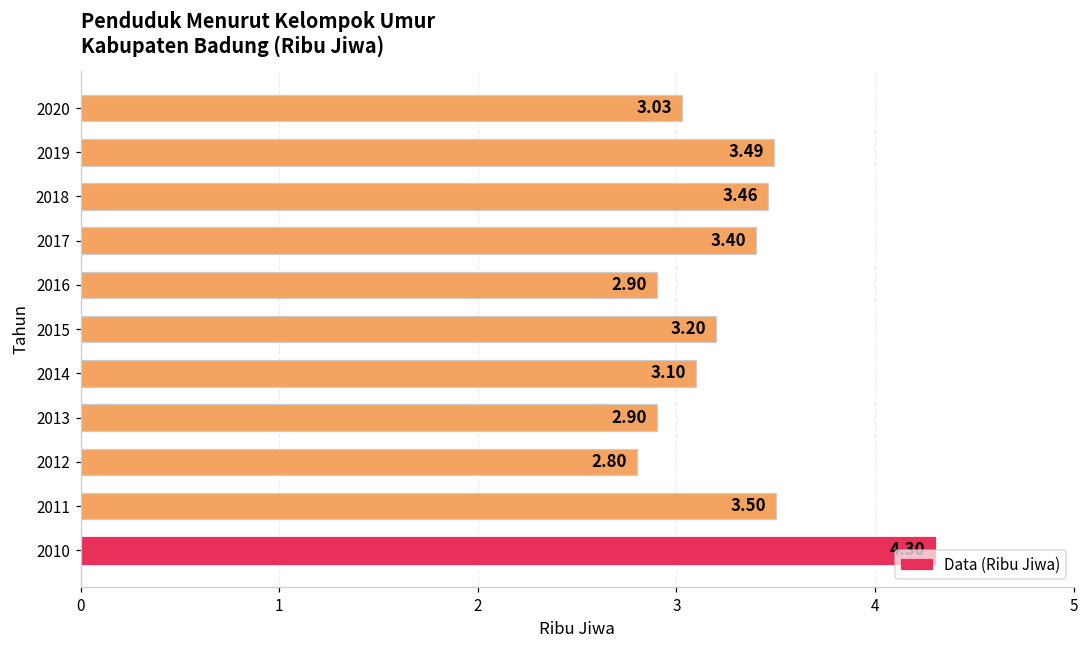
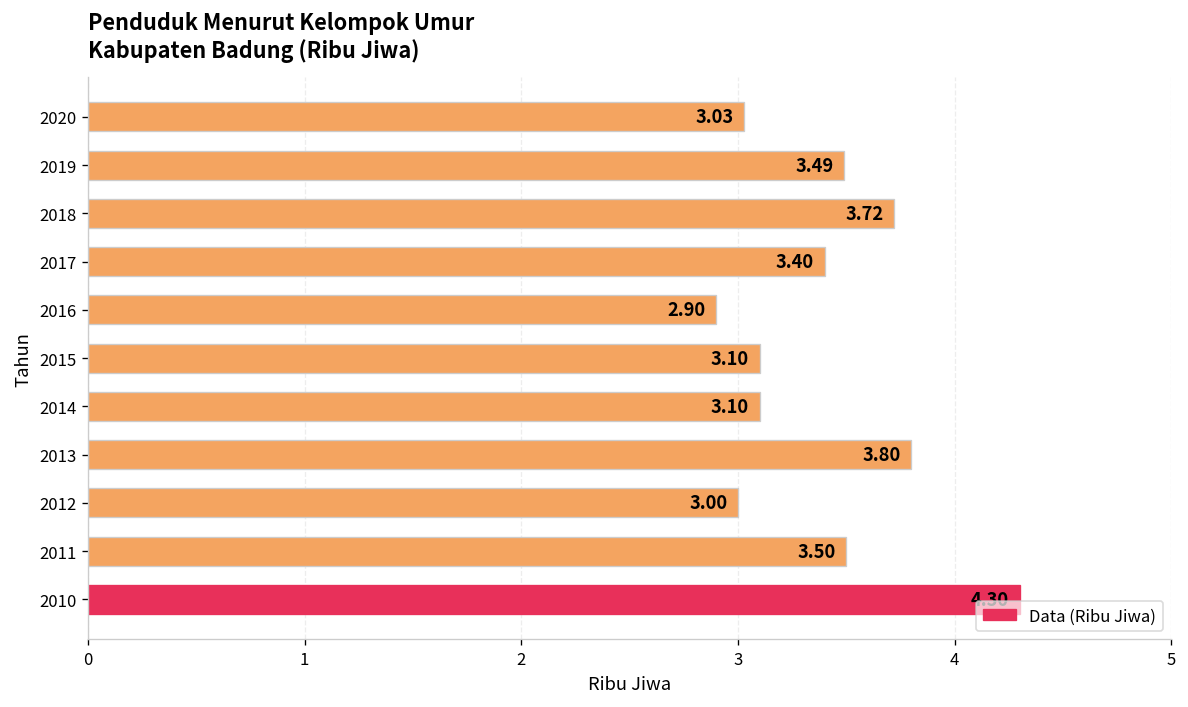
  {
    "2020": 3.03,
    "2019": 3.49,
-   "2018": 3.46,
+   "2018": 3.72,
    "2017": 3.40,
    "2016": 2.90,
-   "2015": 3.20,
+   "2015": 3.10,
    "2014": 3.10,
-   "2013": 2.90,
-   "2012": 2.80,
+   "2013": 3.80,
+   "2012": 3.00,
    "2011": 3.50
  }
